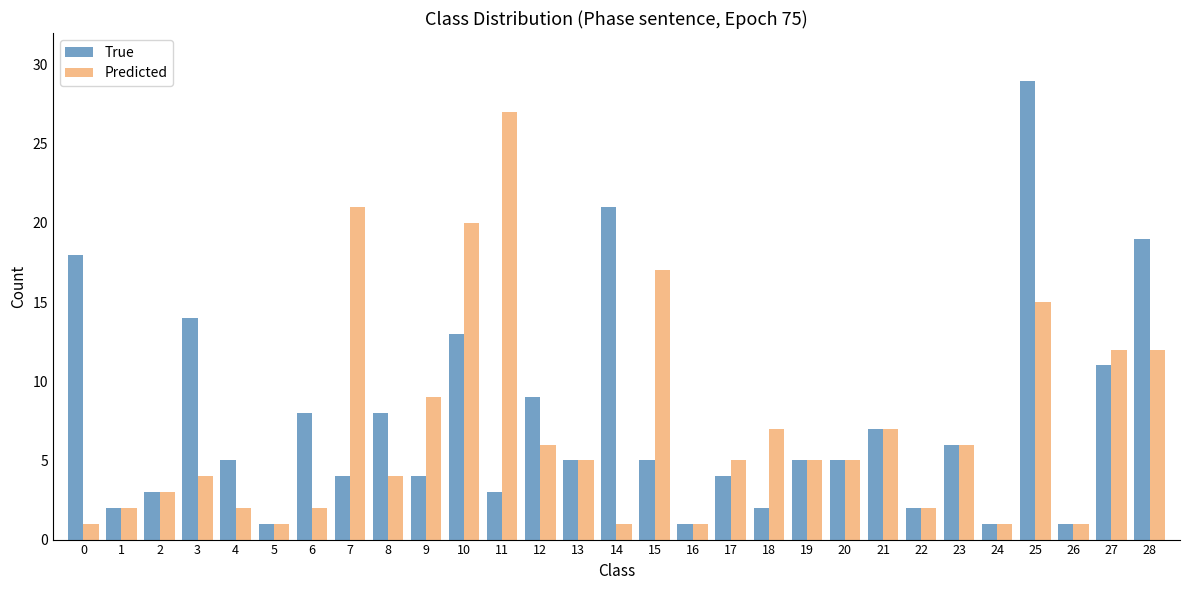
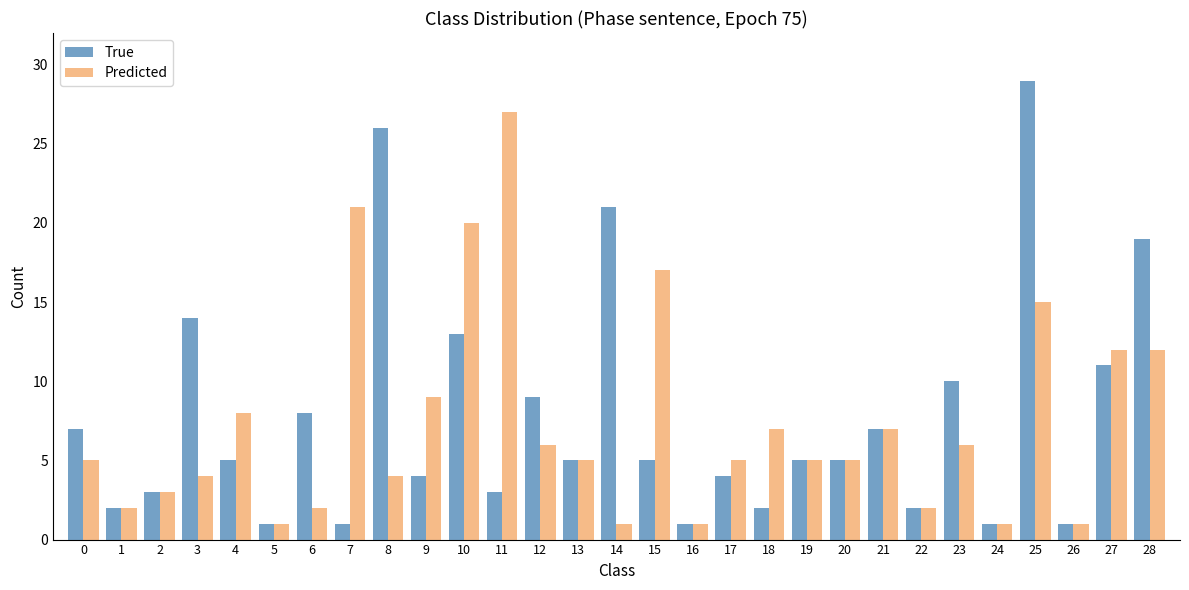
  {
    "True": {
-     "0": 18,
+     "0": 7,
      "1": 2,
      "2": 3,
      "3": 14,
      "4": 5,
      "5": 1,
      "6": 8,
-     "7": 4,
-     "8": 8,
+     "7": 1,
+     "8": 26,
      "9": 4,
      "10": 13,
      "11": 3,
      "12": 9,
      "13": 5,
      "14": 21,
      "15": 5,
      "16": 1,
      "17": 4,
      "18": 2,
      "19": 5,
      "20": 5,
      "21": 7,
      "22": 2,
-     "23": 6,
+     "23": 10,
      "24": 1,
      "25": 29,
      "26": 1,
      "27": 11,
      "28": 19
    },
    "Predicted": {
-     "0": 1,
+     "0": 5,
      "1": 2,
      "2": 3,
      "3": 4,
-     "4": 2,
+     "4": 8,
      "5": 1,
      "6": 2,
      "7": 21,
      "8": 4,
      "9": 9,
      "10": 20,
      "11": 27,
      "12": 6,
      "13": 5,
      "14": 1,
      "15": 17,
      "16": 1,
      "17": 5,
      "18": 7,
      "19": 5,
      "20": 5,
      "21": 7,
      "22": 2,
      "23": 6,
      "24": 1,
      "25": 15,
      "26": 1,
      "27": 12,
      "28": 12
    }
  }
